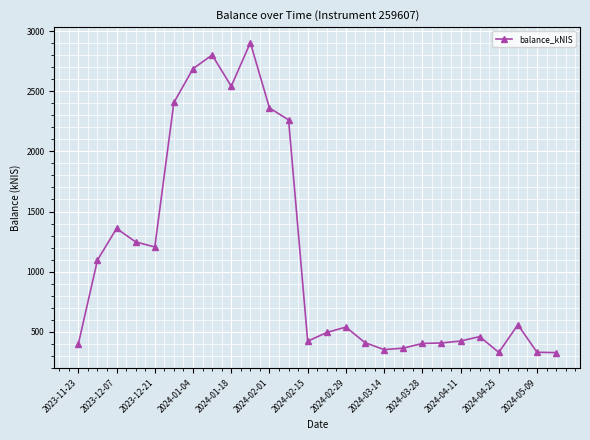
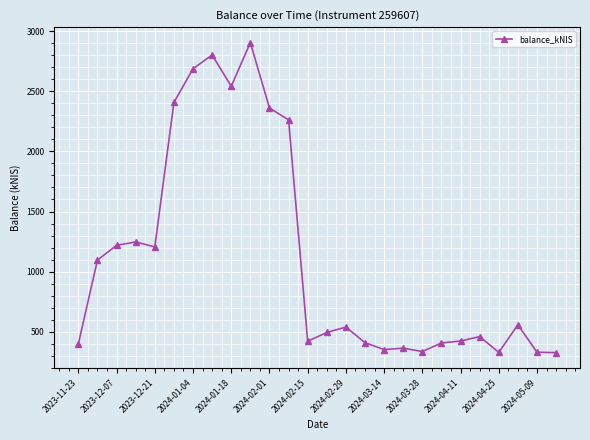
  {
    "2023-11-23": 400,
-   "2023-12-07": 1360,
+   "2023-12-07": 1220,
    "2023-12-21": 1210,
    "2024-01-04": 2690,
    "2024-01-18": 2540,
    "2024-02-01": 2360,
    "2024-02-15": 420,
    "2024-02-29": 540,
    "2024-03-14": 350,
-   "2024-03-28": 400,
+   "2024-03-28": 340,
    "2024-04-11": 420,
    "2024-04-25": 330,
    "2024-05-09": 330
  }
